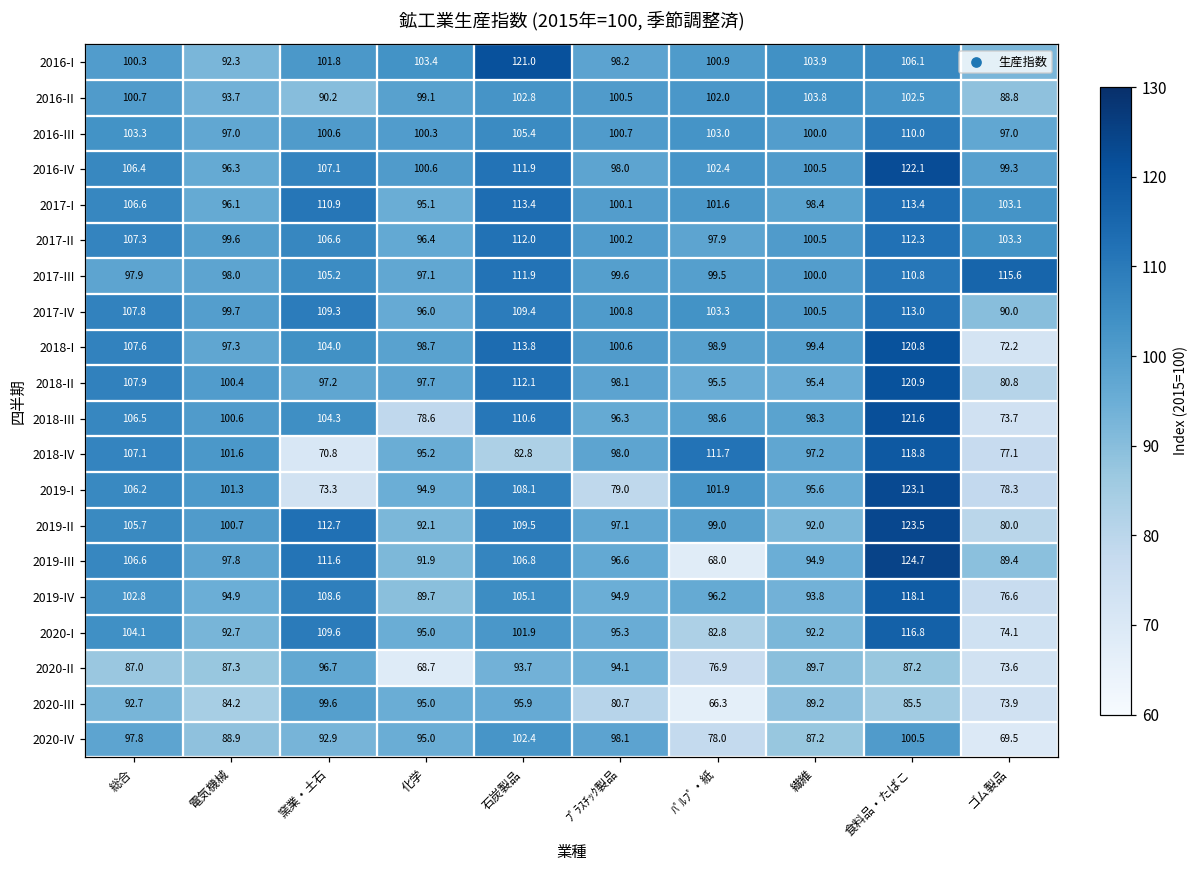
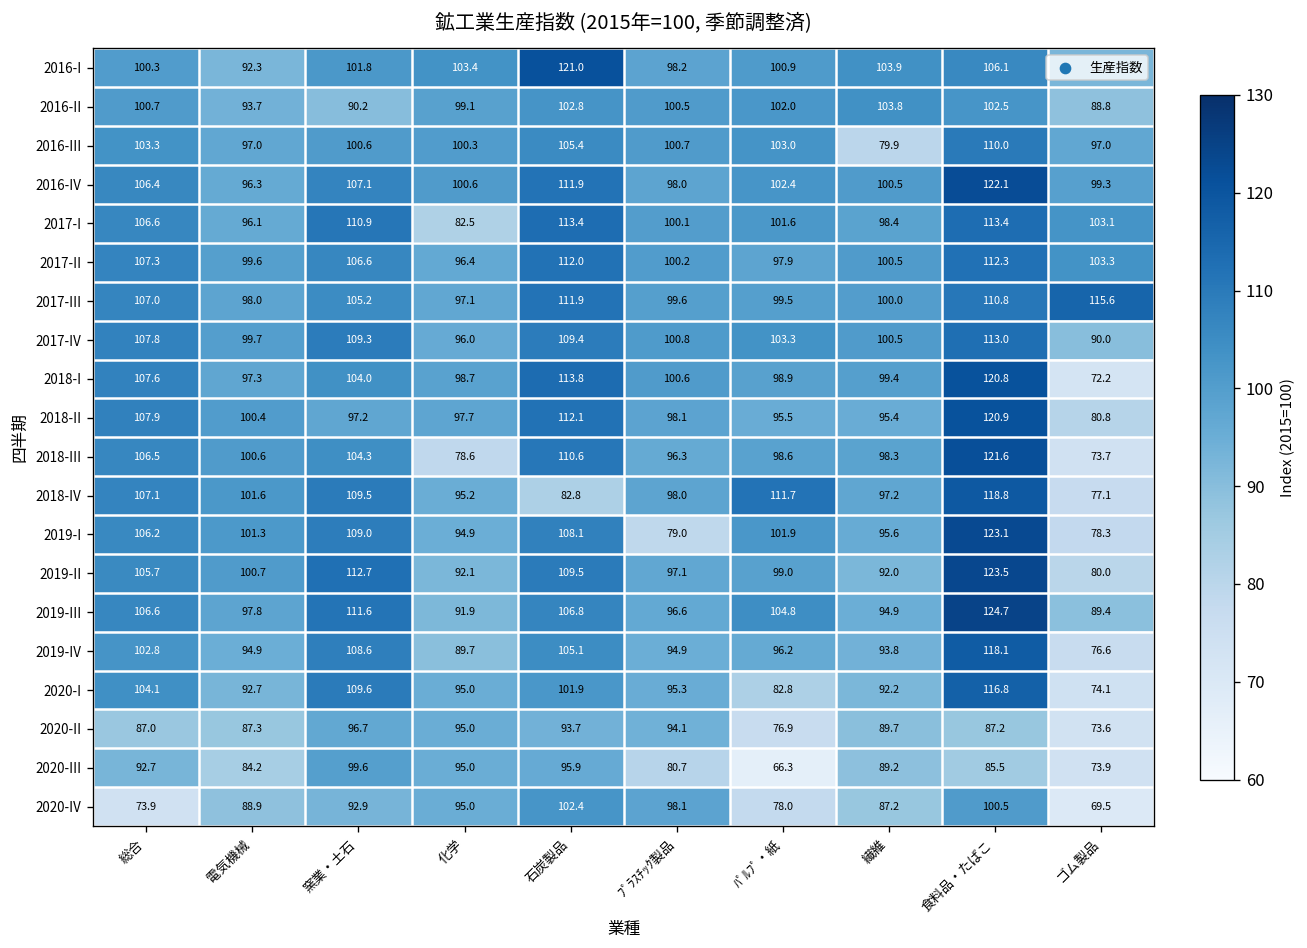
  {
    "2016-I": {
      "総合": 100.3,
      "電気機械": 92.3,
      "窯業・土石": 101.8,
      "化学": 103.4,
      "石炭製品": 121.0,
      "ﾌﾟﾗｽﾁｯｸ製品": 98.2,
      "ﾊﾟﾙﾌﾟ・紙": 100.9,
      "繊維": 103.9,
      "食料品・たばこ": 106.1
    },
    "2016-II": {
      "総合": 100.7,
      "電気機械": 93.7,
      "窯業・土石": 90.2,
      "化学": 99.1,
      "石炭製品": 102.8,
      "ﾌﾟﾗｽﾁｯｸ製品": 100.5,
      "ﾊﾟﾙﾌﾟ・紙": 102.0,
      "繊維": 103.8,
      "食料品・たばこ": 102.5,
      "ゴム製品": 88.8
    },
    "2016-III": {
      "総合": 103.3,
      "電気機械": 97.0,
      "窯業・土石": 100.6,
      "化学": 100.3,
      "石炭製品": 105.4,
      "ﾌﾟﾗｽﾁｯｸ製品": 100.7,
      "ﾊﾟﾙﾌﾟ・紙": 103.0,
-     "繊維": 100.0,
+     "繊維": 79.9,
      "食料品・たばこ": 110.0,
      "ゴム製品": 97.0
    },
    "2016-IV": {
      "総合": 106.4,
      "電気機械": 96.3,
      "窯業・土石": 107.1,
      "化学": 100.6,
      "石炭製品": 111.9,
      "ﾌﾟﾗｽﾁｯｸ製品": 98.0,
      "ﾊﾟﾙﾌﾟ・紙": 102.4,
      "繊維": 100.5,
      "食料品・たばこ": 122.1,
      "ゴム製品": 99.3
    },
    "2017-I": {
      "総合": 106.6,
      "電気機械": 96.1,
      "窯業・土石": 110.9,
-     "化学": 95.1,
+     "化学": 82.5,
      "石炭製品": 113.4,
      "ﾌﾟﾗｽﾁｯｸ製品": 100.1,
      "ﾊﾟﾙﾌﾟ・紙": 101.6,
      "繊維": 98.4,
      "食料品・たばこ": 113.4,
      "ゴム製品": 103.1
    },
    "2017-II": {
      "総合": 107.3,
      "電気機械": 99.6,
      "窯業・土石": 106.6,
      "化学": 96.4,
      "石炭製品": 112.0,
      "ﾌﾟﾗｽﾁｯｸ製品": 100.2,
      "ﾊﾟﾙﾌﾟ・紙": 97.9,
      "繊維": 100.5,
      "食料品・たばこ": 112.3,
      "ゴム製品": 103.3
    },
    "2017-III": {
-     "総合": 97.9,
+     "総合": 107.0,
      "電気機械": 98.0,
      "窯業・土石": 105.2,
      "化学": 97.1,
      "石炭製品": 111.9,
      "ﾌﾟﾗｽﾁｯｸ製品": 99.6,
      "ﾊﾟﾙﾌﾟ・紙": 99.5,
      "繊維": 100.0,
      "食料品・たばこ": 110.8,
      "ゴム製品": 115.6
    },
    "2017-IV": {
      "総合": 107.8,
      "電気機械": 99.7,
      "窯業・土石": 109.3,
      "化学": 96.0,
      "石炭製品": 109.4,
      "ﾌﾟﾗｽﾁｯｸ製品": 100.8,
      "ﾊﾟﾙﾌﾟ・紙": 103.3,
      "繊維": 100.5,
      "食料品・たばこ": 113.0,
      "ゴム製品": 90.0
    },
    "2018-I": {
      "総合": 107.6,
      "電気機械": 97.3,
      "窯業・土石": 104.0,
      "化学": 98.7,
      "石炭製品": 113.8,
      "ﾌﾟﾗｽﾁｯｸ製品": 100.6,
      "ﾊﾟﾙﾌﾟ・紙": 98.9,
      "繊維": 99.4,
      "食料品・たばこ": 120.8,
      "ゴム製品": 72.2
    },
    "2018-II": {
      "総合": 107.9,
      "電気機械": 100.4,
      "窯業・土石": 97.2,
      "化学": 97.7,
      "石炭製品": 112.1,
      "ﾌﾟﾗｽﾁｯｸ製品": 98.1,
      "ﾊﾟﾙﾌﾟ・紙": 95.5,
      "繊維": 95.4,
      "食料品・たばこ": 120.9,
      "ゴム製品": 80.8
    },
    "2018-III": {
      "総合": 106.5,
      "電気機械": 100.6,
      "窯業・土石": 104.3,
      "化学": 78.6,
      "石炭製品": 110.6,
      "ﾌﾟﾗｽﾁｯｸ製品": 96.3,
      "ﾊﾟﾙﾌﾟ・紙": 98.6,
      "繊維": 98.3,
      "食料品・たばこ": 121.6,
      "ゴム製品": 73.7
    },
    "2018-IV": {
      "総合": 107.1,
      "電気機械": 101.6,
-     "窯業・土石": 70.8,
+     "窯業・土石": 109.5,
      "化学": 95.2,
      "石炭製品": 82.8,
      "ﾌﾟﾗｽﾁｯｸ製品": 98.0,
      "ﾊﾟﾙﾌﾟ・紙": 111.7,
      "繊維": 97.2,
      "食料品・たばこ": 118.8,
      "ゴム製品": 77.1
    },
    "2019-I": {
      "総合": 106.2,
      "電気機械": 101.3,
-     "窯業・土石": 73.3,
+     "窯業・土石": 109.0,
      "化学": 94.9,
      "石炭製品": 108.1,
      "ﾌﾟﾗｽﾁｯｸ製品": 79.0,
      "ﾊﾟﾙﾌﾟ・紙": 101.9,
      "繊維": 95.6,
      "食料品・たばこ": 123.1,
      "ゴム製品": 78.3
    },
    "2019-II": {
      "総合": 105.7,
      "電気機械": 100.7,
      "窯業・土石": 112.7,
      "化学": 92.1,
      "石炭製品": 109.5,
      "ﾌﾟﾗｽﾁｯｸ製品": 97.1,
      "ﾊﾟﾙﾌﾟ・紙": 99.0,
      "繊維": 92.0,
      "食料品・たばこ": 123.5,
      "ゴム製品": 80.0
    },
    "2019-III": {
      "総合": 106.6,
      "電気機械": 97.8,
      "窯業・土石": 111.6,
      "化学": 91.9,
      "石炭製品": 106.8,
      "ﾌﾟﾗｽﾁｯｸ製品": 96.6,
-     "ﾊﾟﾙﾌﾟ・紙": 68.0,
+     "ﾊﾟﾙﾌﾟ・紙": 104.8,
      "繊維": 94.9,
      "食料品・たばこ": 124.7,
      "ゴム製品": 89.4
    },
    "2019-IV": {
      "総合": 102.8,
      "電気機械": 94.9,
      "窯業・土石": 108.6,
      "化学": 89.7,
      "石炭製品": 105.1,
      "ﾌﾟﾗｽﾁｯｸ製品": 94.9,
      "ﾊﾟﾙﾌﾟ・紙": 96.2,
      "繊維": 93.8,
      "食料品・たばこ": 118.1,
      "ゴム製品": 76.6
    },
    "2020-I": {
      "総合": 104.1,
      "電気機械": 92.7,
      "窯業・土石": 109.6,
      "化学": 95.0,
      "石炭製品": 101.9,
      "ﾌﾟﾗｽﾁｯｸ製品": 95.3,
      "ﾊﾟﾙﾌﾟ・紙": 82.8,
      "繊維": 92.2,
      "食料品・たばこ": 116.8,
      "ゴム製品": 74.1
    },
    "2020-II": {
      "総合": 87.0,
      "電気機械": 87.3,
      "窯業・土石": 96.7,
-     "化学": 68.7,
+     "化学": 95.0,
      "石炭製品": 93.7,
      "ﾌﾟﾗｽﾁｯｸ製品": 94.1,
      "ﾊﾟﾙﾌﾟ・紙": 76.9,
      "繊維": 89.7,
      "食料品・たばこ": 87.2,
      "ゴム製品": 73.6
    },
    "2020-III": {
      "総合": 92.7,
      "電気機械": 84.2,
      "窯業・土石": 99.6,
      "化学": 95.0,
      "石炭製品": 95.9,
      "ﾌﾟﾗｽﾁｯｸ製品": 80.7,
      "ﾊﾟﾙﾌﾟ・紙": 66.3,
      "繊維": 89.2,
      "食料品・たばこ": 85.5,
      "ゴム製品": 73.9
    },
    "2020-IV": {
-     "総合": 97.8,
+     "総合": 73.9,
      "電気機械": 88.9,
      "窯業・土石": 92.9,
      "化学": 95.0,
      "石炭製品": 102.4,
      "ﾌﾟﾗｽﾁｯｸ製品": 98.1,
      "ﾊﾟﾙﾌﾟ・紙": 78.0,
      "繊維": 87.2,
      "食料品・たばこ": 100.5,
      "ゴム製品": 69.5
    }
  }
